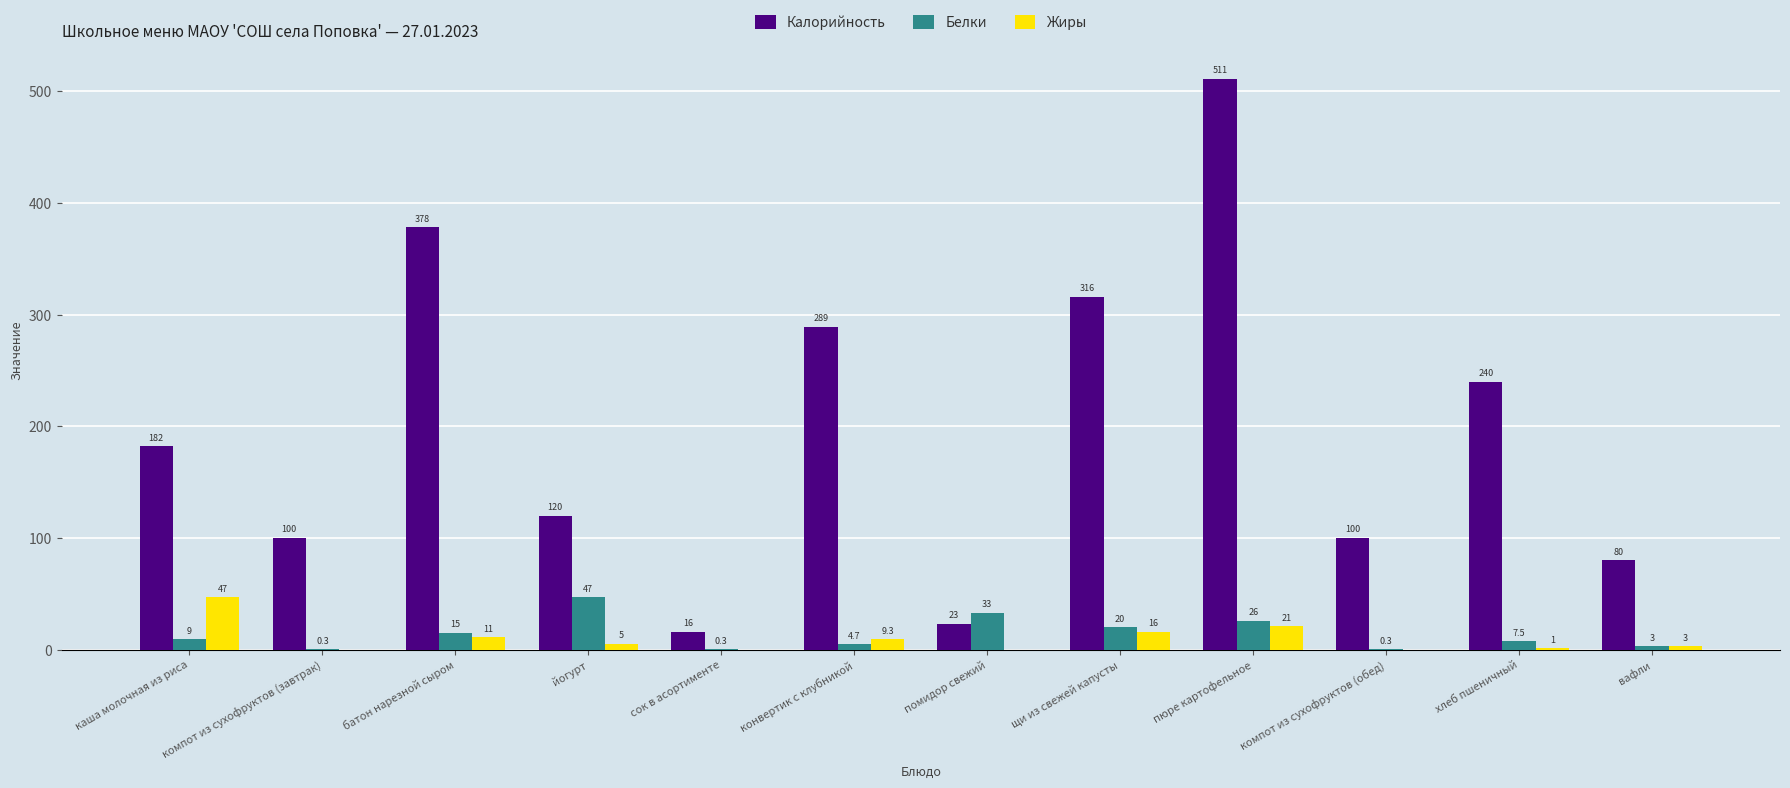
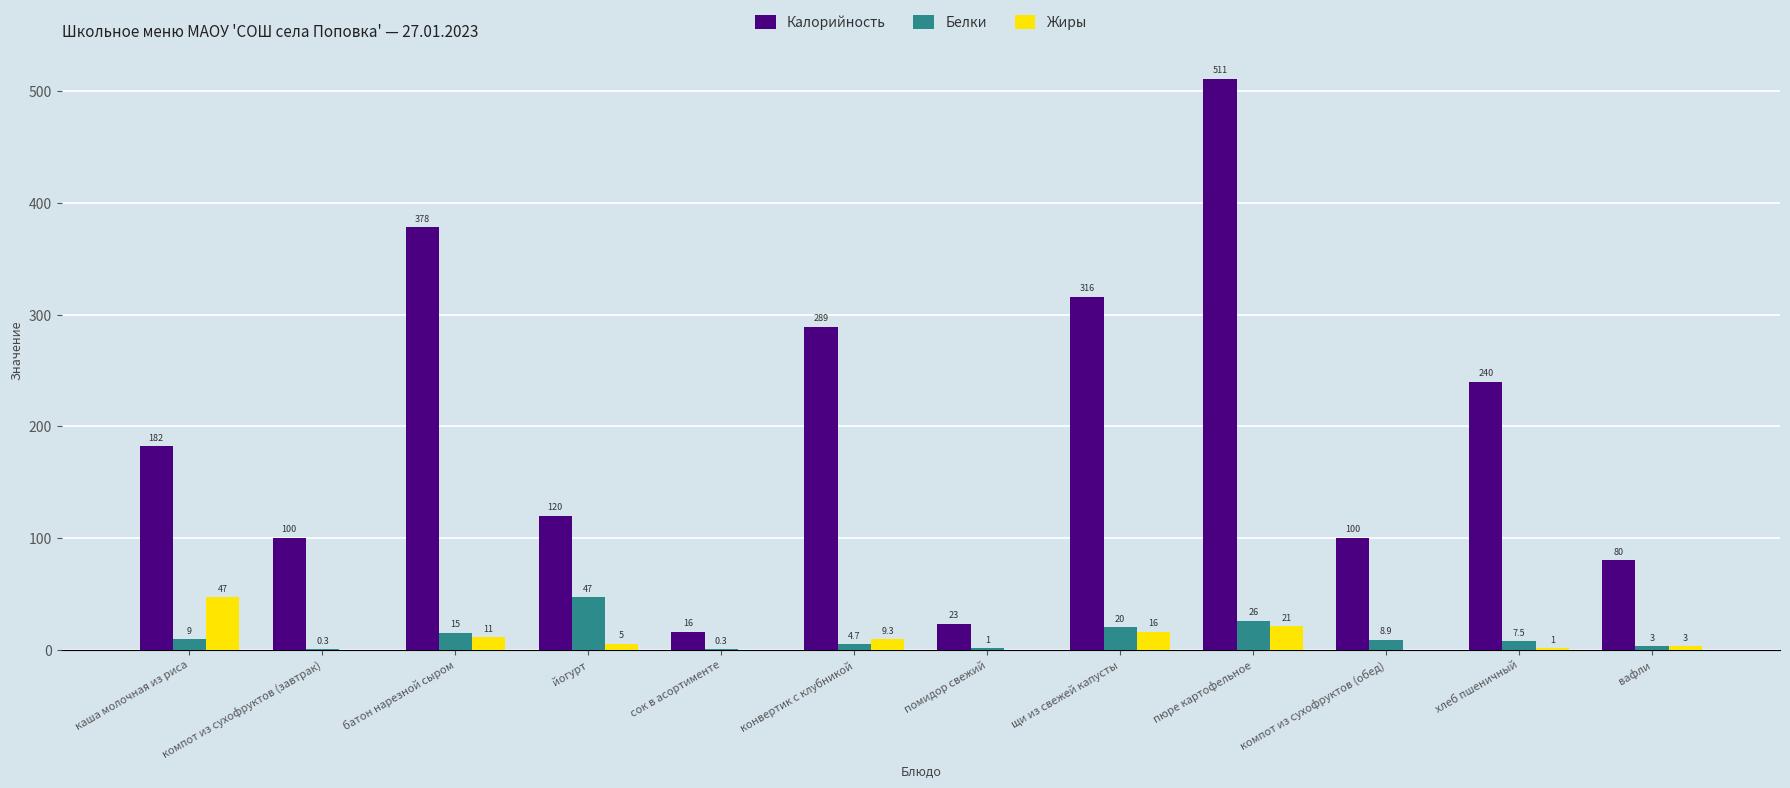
  {
    "Калорийность": {
      "каша молочная из риса": 182,
      "компот из сухофруктов (завтрак)": 100,
      "батон нарезной сыром": 378,
      "йогурт": 120,
      "сок в асортименте": 16,
      "конвертик с клубникой": 289,
      "помидор свежий": 23,
      "щи из свежей капусты": 316,
      "пюре картофельное": 511,
      "компот из сухофруктов (обед)": 100,
      "хлеб пшеничный": 240,
      "вафли": 80
    },
    "Белки": {
      "каша молочная из риса": 9,
      "компот из сухофруктов (завтрак)": 0.3,
      "батон нарезной сыром": 15,
      "йогурт": 47,
      "сок в асортименте": 0.3,
      "конвертик с клубникой": 4.7,
-     "помидор свежий": 33,
+     "помидор свежий": 1,
      "щи из свежей капусты": 20,
      "пюре картофельное": 26,
-     "компот из сухофруктов (обед)": 0.3,
+     "компот из сухофруктов (обед)": 8.9,
      "хлеб пшеничный": 7.5,
      "вафли": 3
    },
    "Жиры": {
      "каша молочная из риса": 47,
      "батон нарезной сыром": 11,
      "йогурт": 5,
      "конвертик с клубникой": 9.3,
      "щи из свежей капусты": 16,
      "пюре картофельное": 21,
      "хлеб пшеничный": 1,
      "вафли": 3
    }
  }
